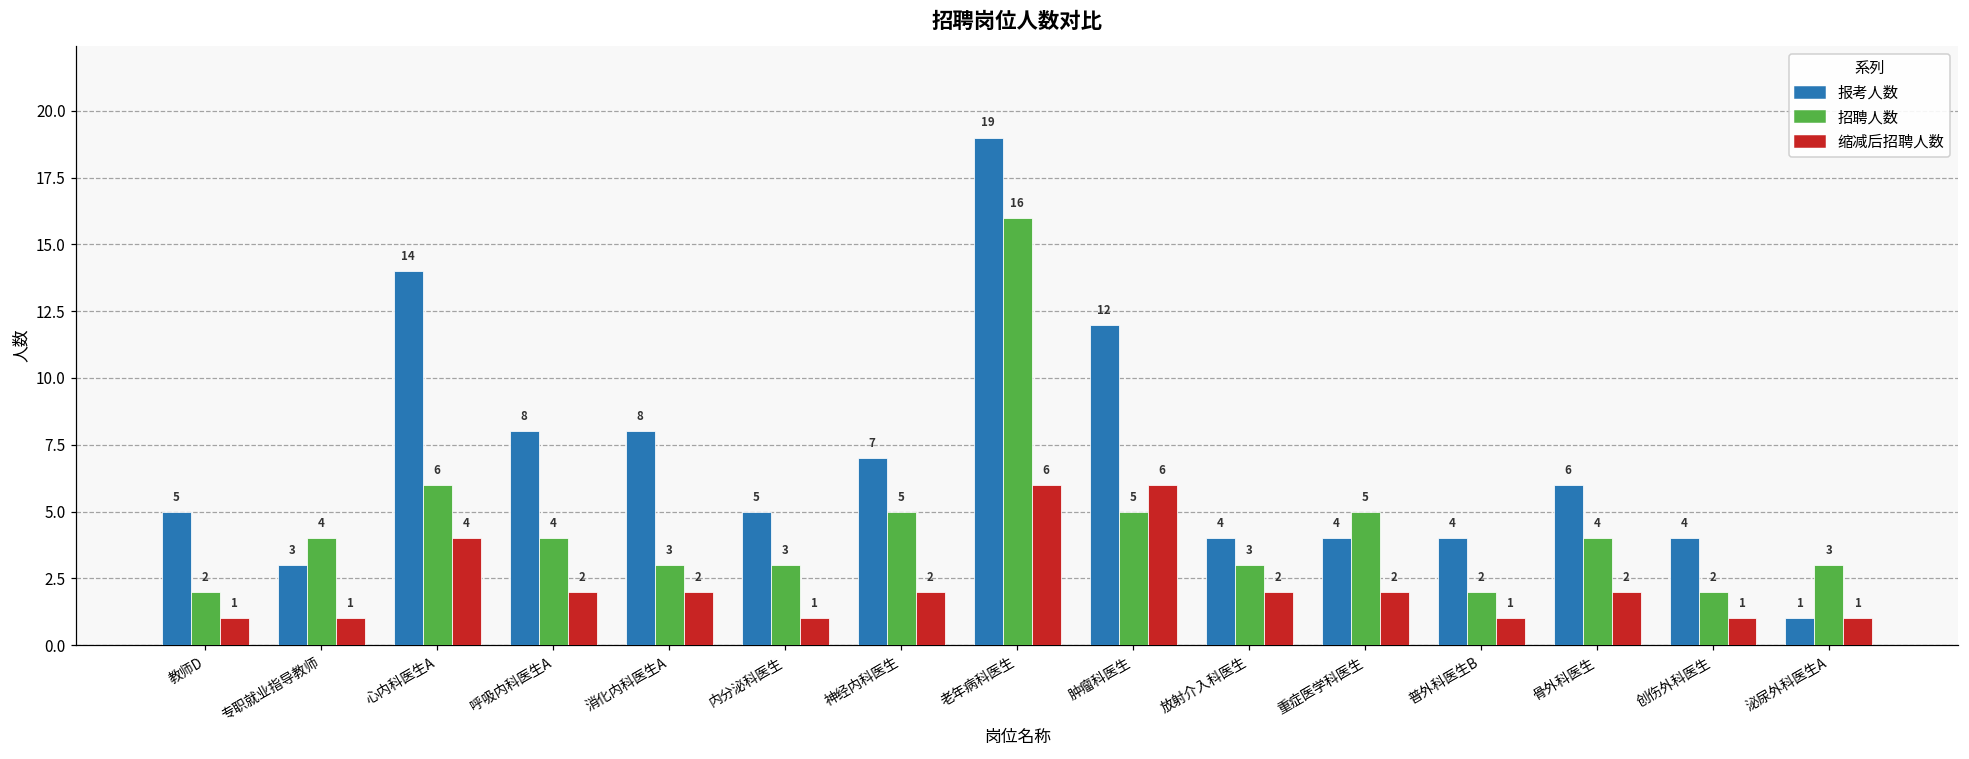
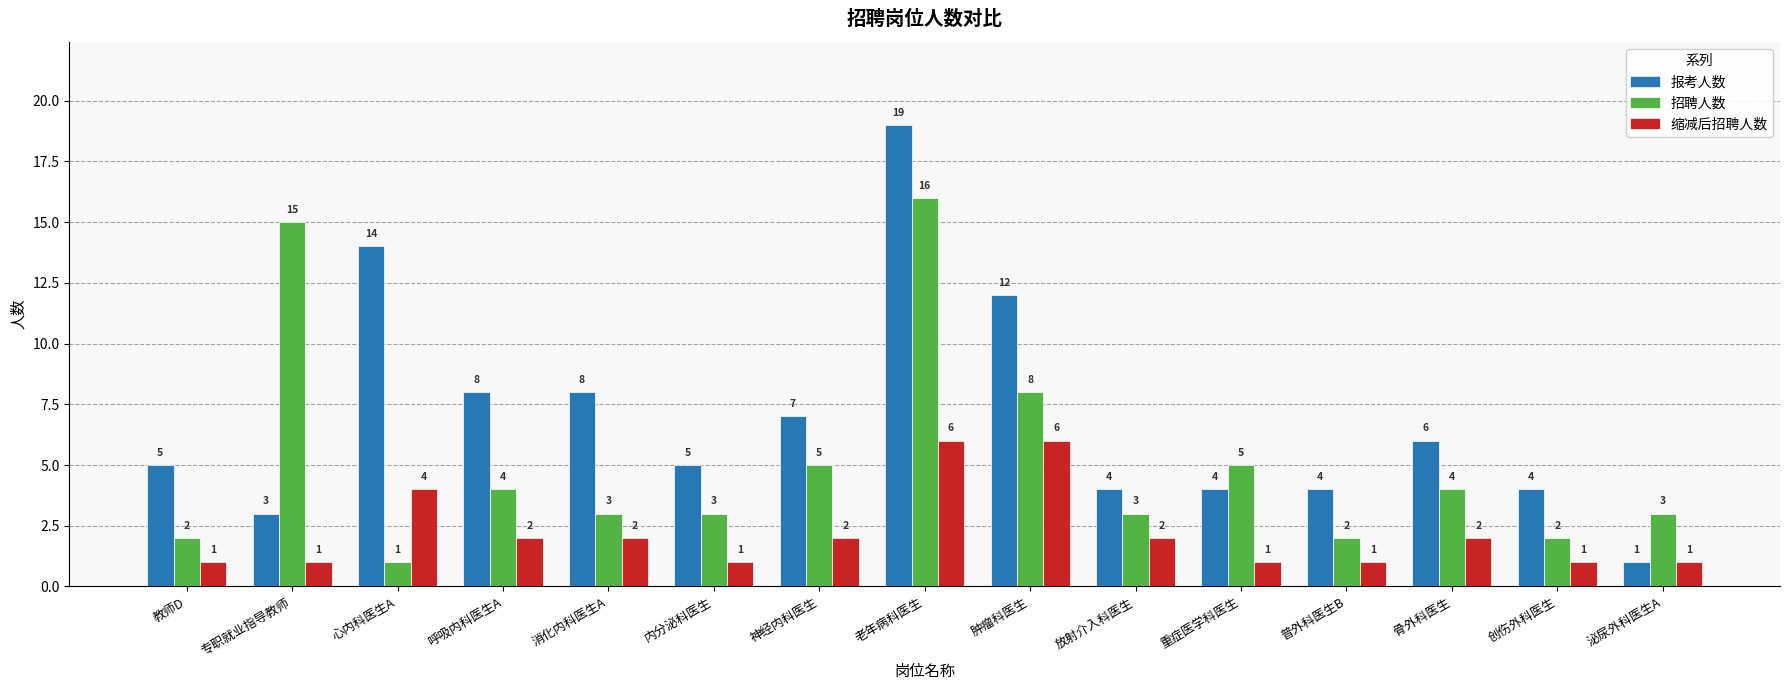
  {
    "报考人数": {
      "教师D": 5,
      "专职就业指导教师": 3,
      "心内科医生A": 14,
      "呼吸内科医生A": 8,
      "消化内科医生A": 8,
      "内分泌科医生": 5,
      "神经内科医生": 7,
      "老年病科医生": 19,
      "肿瘤科医生": 12,
      "放射介入科医生": 4,
      "重症医学科医生": 4,
      "普外科医生B": 4,
      "骨外科医生": 6,
      "创伤外科医生": 4,
      "泌尿外科医生A": 1
    },
    "招聘人数": {
      "教师D": 2,
-     "专职就业指导教师": 4,
-     "心内科医生A": 6,
+     "专职就业指导教师": 15,
+     "心内科医生A": 1,
      "呼吸内科医生A": 4,
      "消化内科医生A": 3,
      "内分泌科医生": 3,
      "神经内科医生": 5,
      "老年病科医生": 16,
-     "肿瘤科医生": 5,
+     "肿瘤科医生": 8,
      "放射介入科医生": 3,
      "重症医学科医生": 5,
      "普外科医生B": 2,
      "骨外科医生": 4,
      "创伤外科医生": 2,
      "泌尿外科医生A": 3
    },
    "缩减后招聘人数": {
      "教师D": 1,
      "专职就业指导教师": 1,
      "心内科医生A": 4,
      "呼吸内科医生A": 2,
      "消化内科医生A": 2,
      "内分泌科医生": 1,
      "神经内科医生": 2,
      "老年病科医生": 6,
      "肿瘤科医生": 6,
      "放射介入科医生": 2,
-     "重症医学科医生": 2,
+     "重症医学科医生": 1,
      "普外科医生B": 1,
      "骨外科医生": 2,
      "创伤外科医生": 1,
      "泌尿外科医生A": 1
    }
  }
